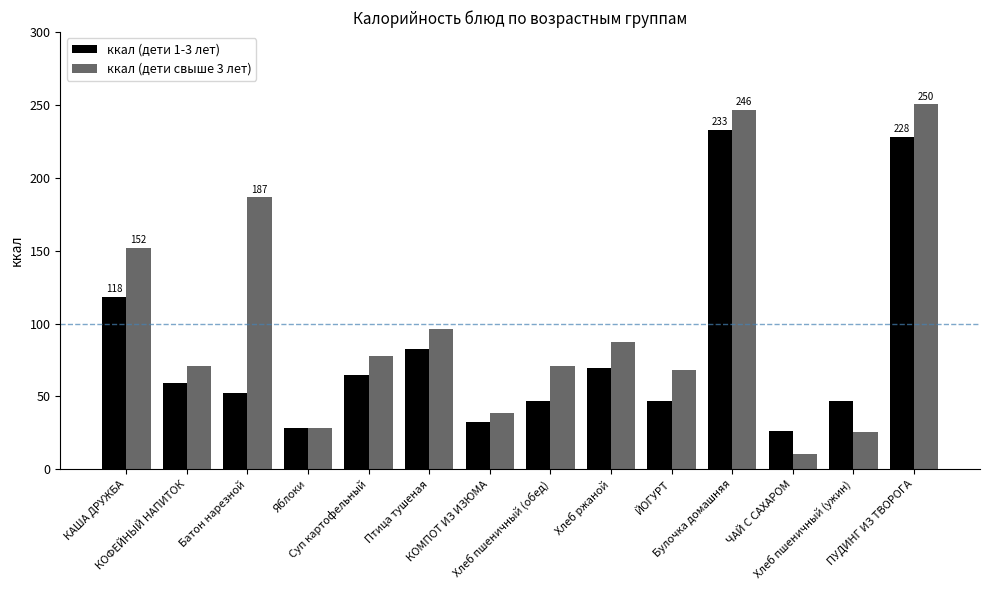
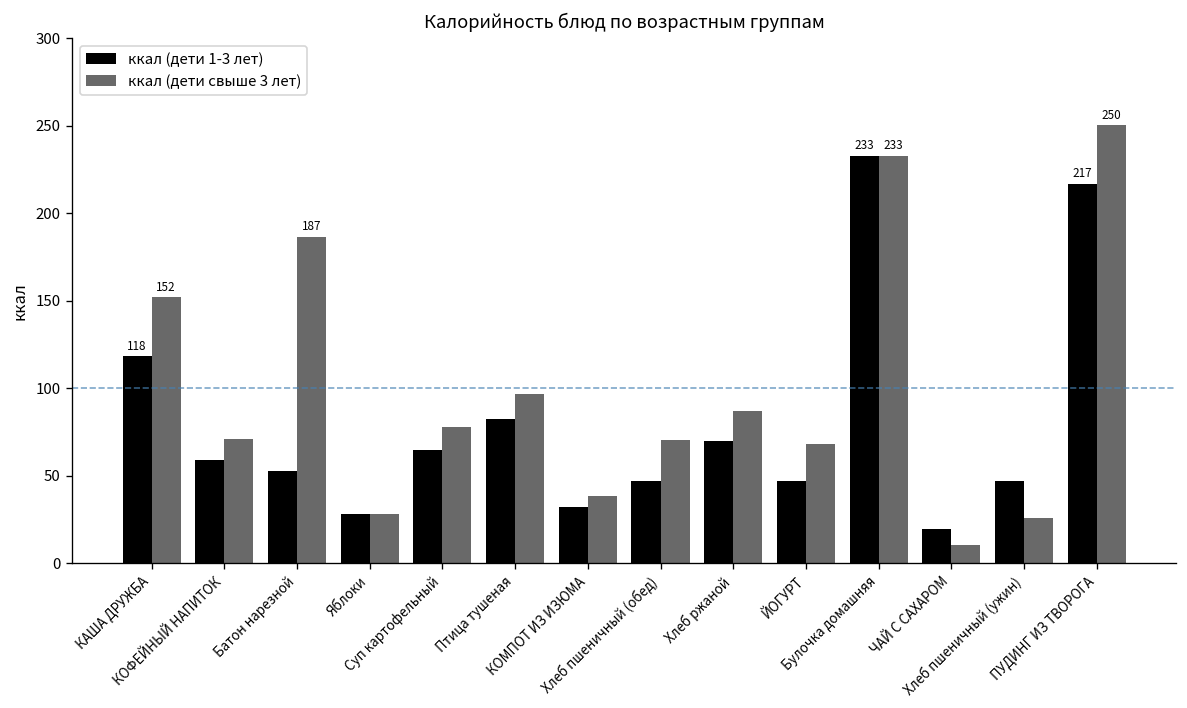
  {
    "ккал (дети 1-3 лет)": {
      "КАША ДРУЖБА": 118,
      "Булочка домашняя": 233,
-     "ЧАЙ С САХАРОМ": 26,
-     "ПУДИНГ ИЗ ТВОРОГА": 228
+     "ЧАЙ С САХАРОМ": 20,
+     "ПУДИНГ ИЗ ТВОРОГА": 217
    },
    "ккал (дети свыше 3 лет)": {
      "КАША ДРУЖБА": 152,
      "Батон нарезной": 187,
-     "Булочка домашняя": 246,
+     "Булочка домашняя": 233,
      "ПУДИНГ ИЗ ТВОРОГА": 250
    }
  }
